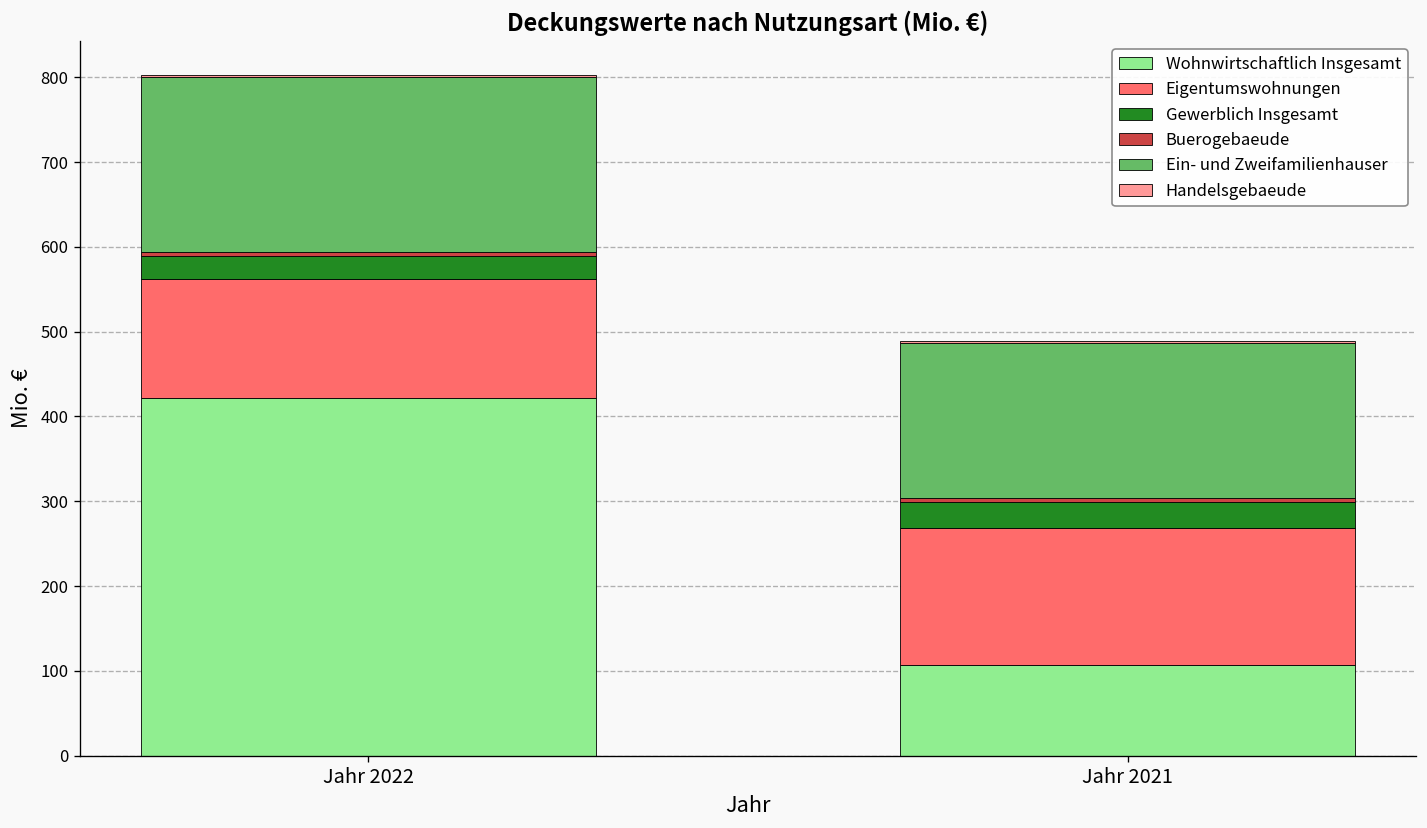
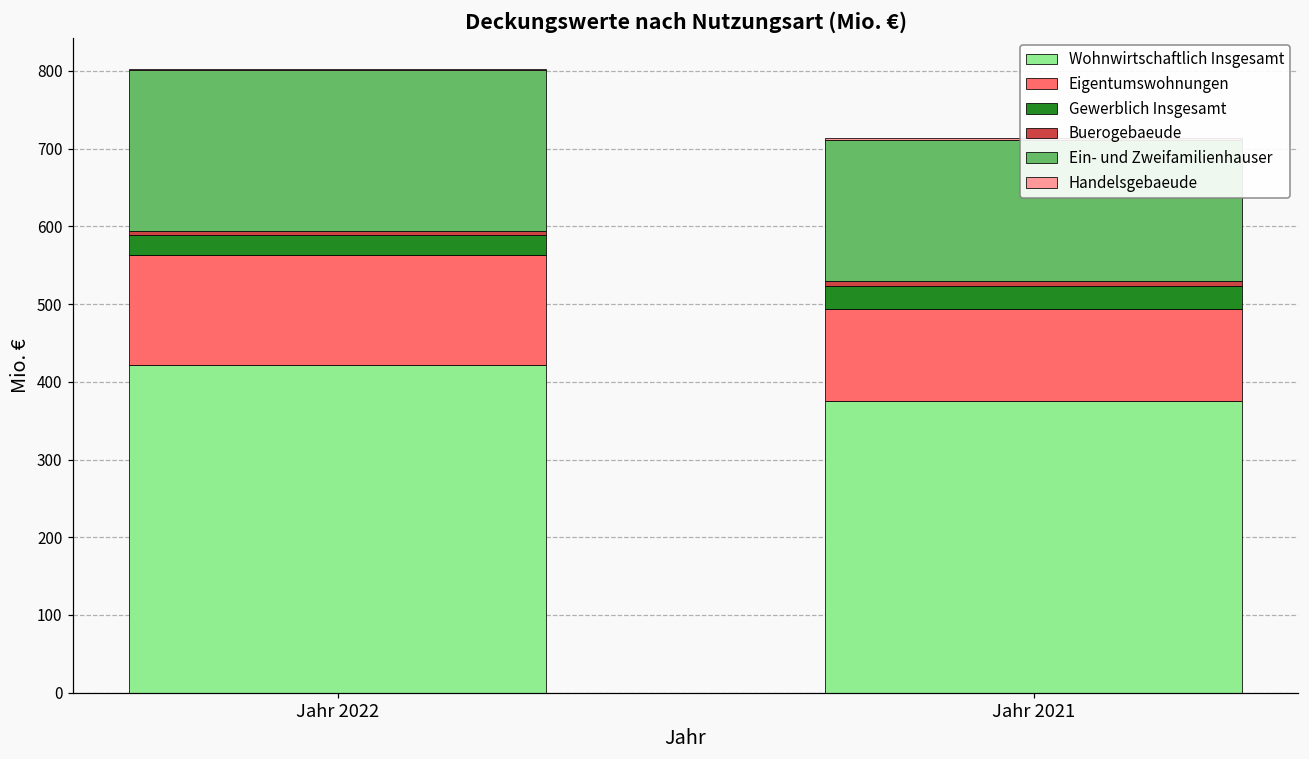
  {
    "Wohnwirtschaftlich Insgesamt": {
      "Jahr 2022": 420,
-     "Jahr 2021": 110
+     "Jahr 2021": 380
    },
    "Eigentumswohnungen": {
      "Jahr 2022": 140,
-     "Jahr 2021": 160
+     "Jahr 2021": 120
    },
    "Gewerblich Insgesamt": {
      "Jahr 2022": 30,
      "Jahr 2021": 30
    },
    "Buerogebaeude": {
      "Jahr 2022": 10,
      "Jahr 2021": 10
    },
    "Ein- und Zweifamilienhauser": {
      "Jahr 2022": 210
    }
  }
